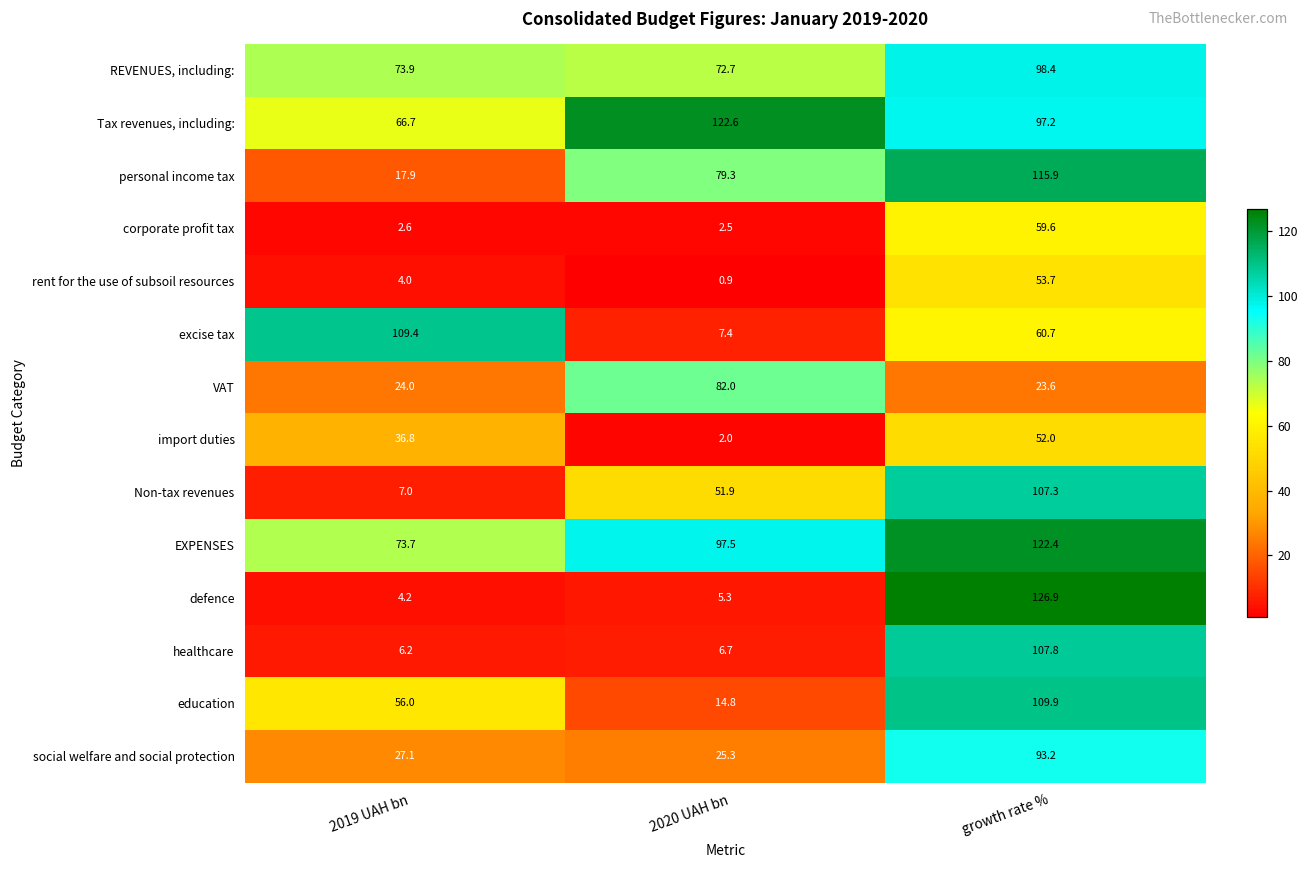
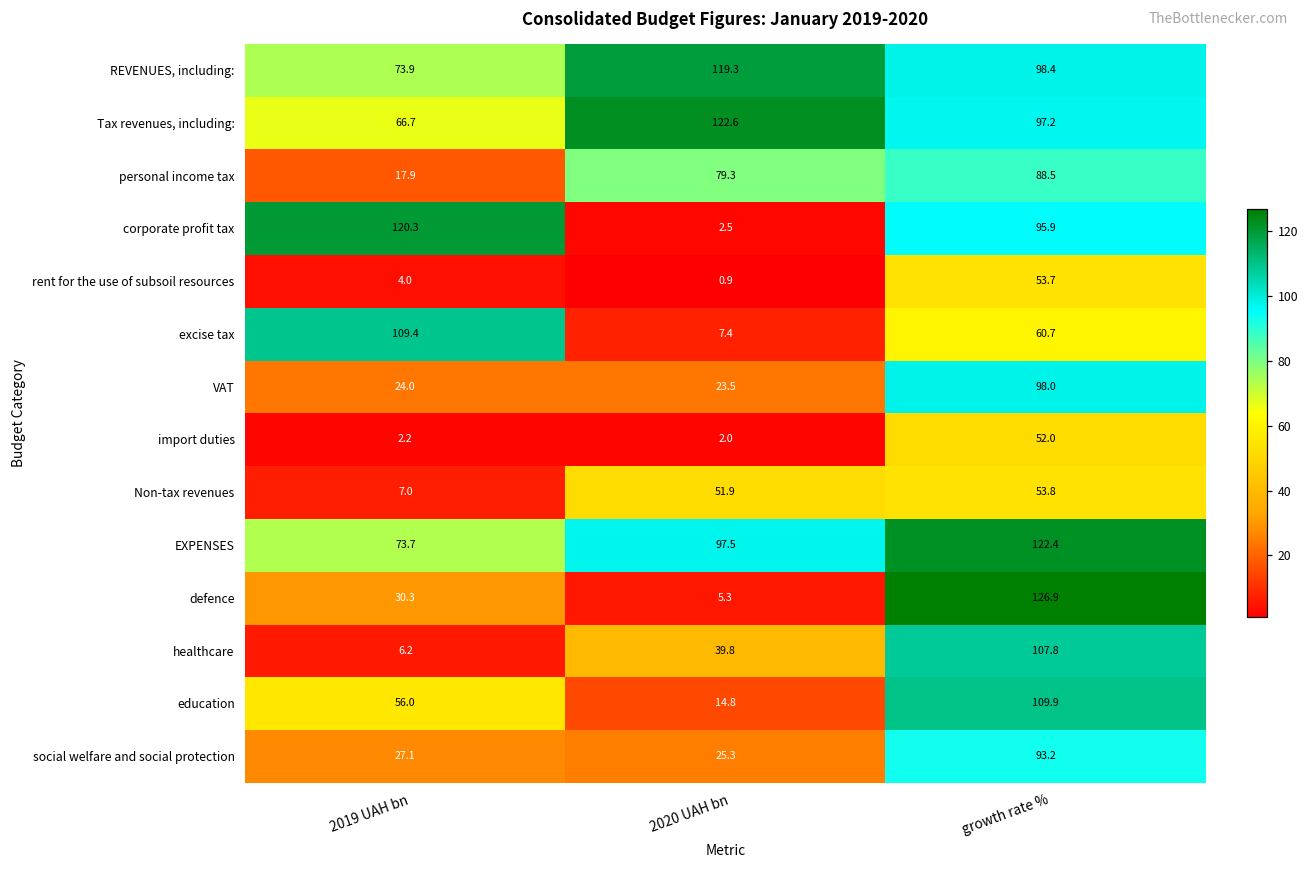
  {
    "REVENUES, including:": {
      "2019 UAH bn": 73.9,
-     "2020 UAH bn": 72.7,
+     "2020 UAH bn": 119.3,
      "growth rate %": 98.4
    },
    "Tax revenues, including:": {
      "2019 UAH bn": 66.7,
      "2020 UAH bn": 122.6,
      "growth rate %": 97.2
    },
    "personal income tax": {
      "2019 UAH bn": 17.9,
      "2020 UAH bn": 79.3,
-     "growth rate %": 115.9
+     "growth rate %": 88.5
    },
    "corporate profit tax": {
-     "2019 UAH bn": 2.6,
+     "2019 UAH bn": 120.3,
      "2020 UAH bn": 2.5,
-     "growth rate %": 59.6
+     "growth rate %": 95.9
    },
    "rent for the use of subsoil resources": {
      "2019 UAH bn": 4.0,
      "2020 UAH bn": 0.9,
      "growth rate %": 53.7
    },
    "excise tax": {
      "2019 UAH bn": 109.4,
      "2020 UAH bn": 7.4,
      "growth rate %": 60.7
    },
    "VAT": {
      "2019 UAH bn": 24.0,
-     "2020 UAH bn": 82.0,
-     "growth rate %": 23.6
+     "2020 UAH bn": 23.5,
+     "growth rate %": 98.0
    },
    "import duties": {
-     "2019 UAH bn": 36.8,
+     "2019 UAH bn": 2.2,
      "2020 UAH bn": 2.0,
      "growth rate %": 52.0
    },
    "Non-tax revenues": {
      "2019 UAH bn": 7.0,
      "2020 UAH bn": 51.9,
-     "growth rate %": 107.3
+     "growth rate %": 53.8
    },
    "EXPENSES": {
      "2019 UAH bn": 73.7,
      "2020 UAH bn": 97.5,
      "growth rate %": 122.4
    },
    "defence": {
-     "2019 UAH bn": 4.2,
+     "2019 UAH bn": 30.3,
      "2020 UAH bn": 5.3,
      "growth rate %": 126.9
    },
    "healthcare": {
      "2019 UAH bn": 6.2,
-     "2020 UAH bn": 6.7,
+     "2020 UAH bn": 39.8,
      "growth rate %": 107.8
    },
    "education": {
      "2019 UAH bn": 56.0,
      "2020 UAH bn": 14.8,
      "growth rate %": 109.9
    },
    "social welfare and social protection": {
      "2019 UAH bn": 27.1,
      "2020 UAH bn": 25.3,
      "growth rate %": 93.2
    }
  }
